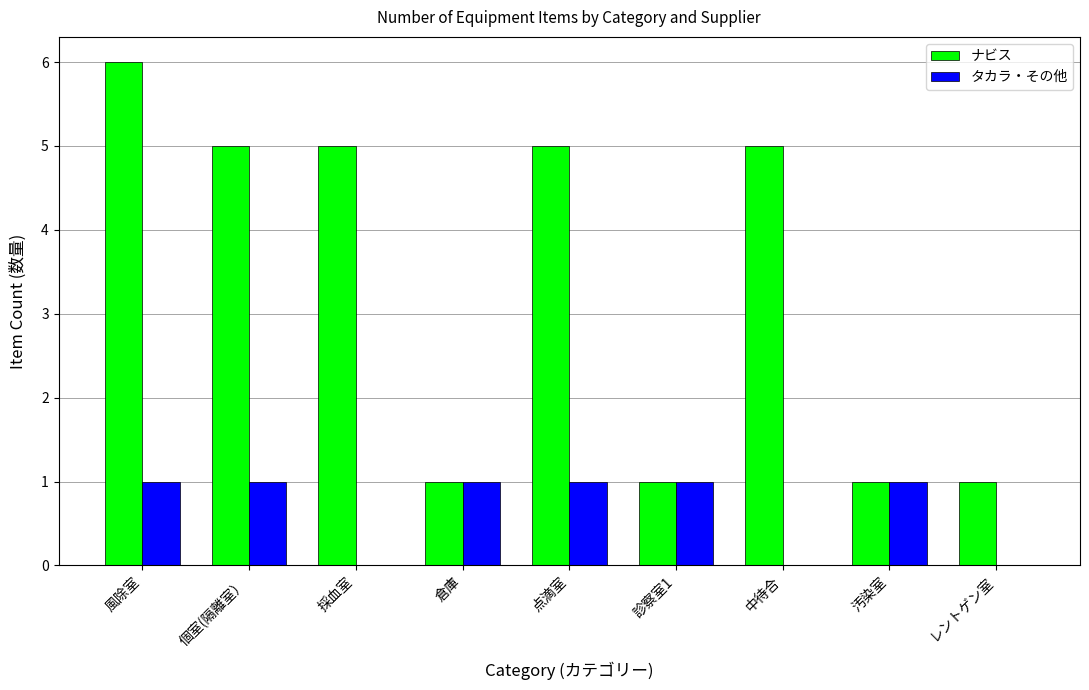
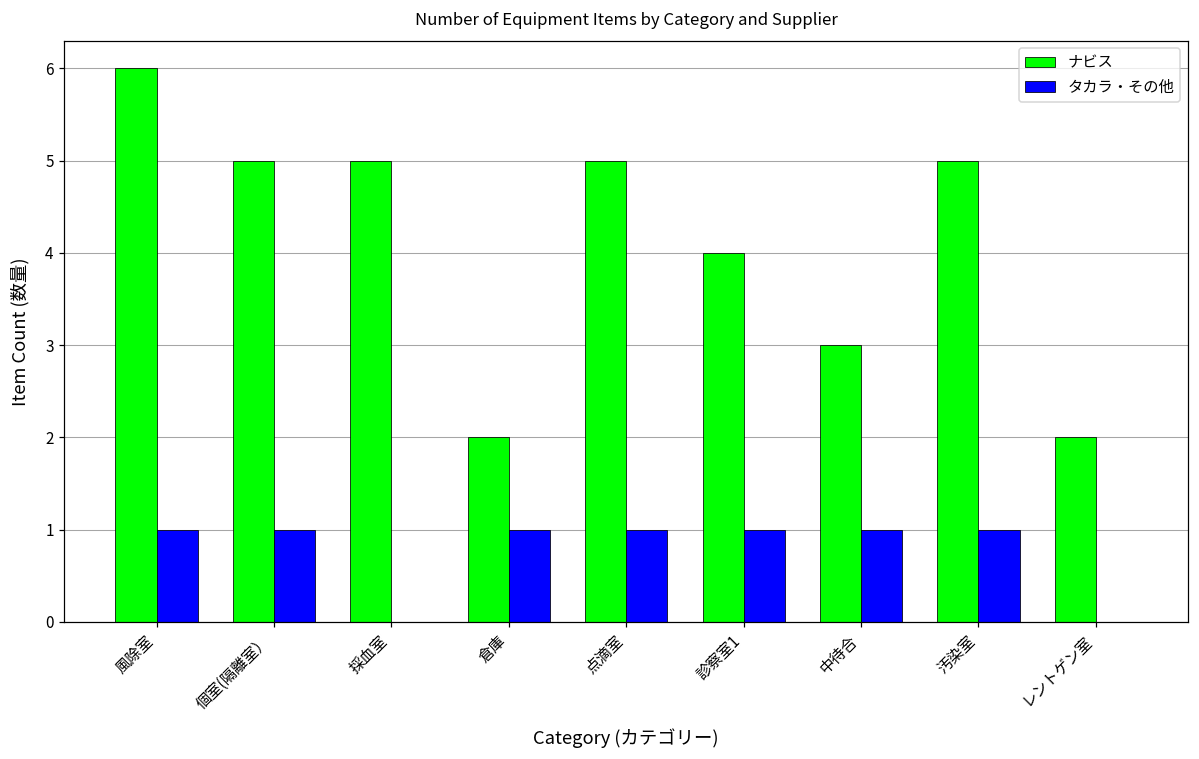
  {
    "ナビス": {
      "風除室": 6,
      "個室(隔離室）": 5,
      "採血室": 5,
-     "倉庫": 1,
+     "倉庫": 2,
      "点滴室": 5,
-     "診察室1": 1,
-     "中待合": 5,
-     "汚染室": 1,
-     "レントゲン室": 1
+     "診察室1": 4,
+     "中待合": 3,
+     "汚染室": 5,
+     "レントゲン室": 2
    },
    "タカラ・その他": {
      "風除室": 1,
      "個室(隔離室）": 1,
      "採血室": 0,
      "倉庫": 1,
      "点滴室": 1,
      "診察室1": 1,
-     "中待合": 0,
+     "中待合": 1,
      "汚染室": 1,
      "レントゲン室": 0
    }
  }
